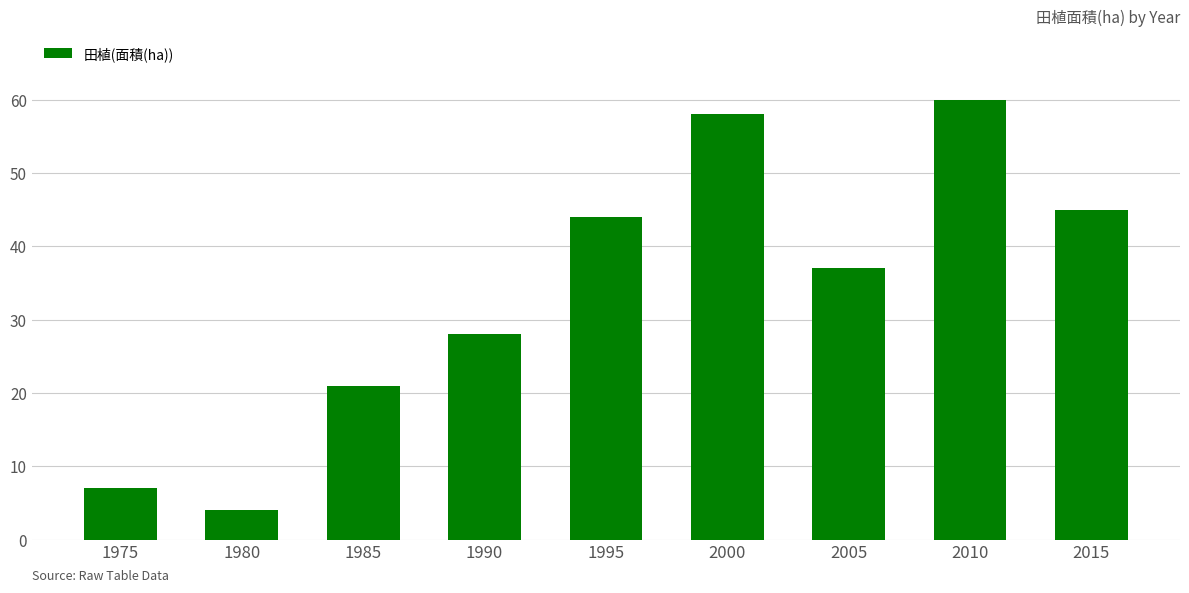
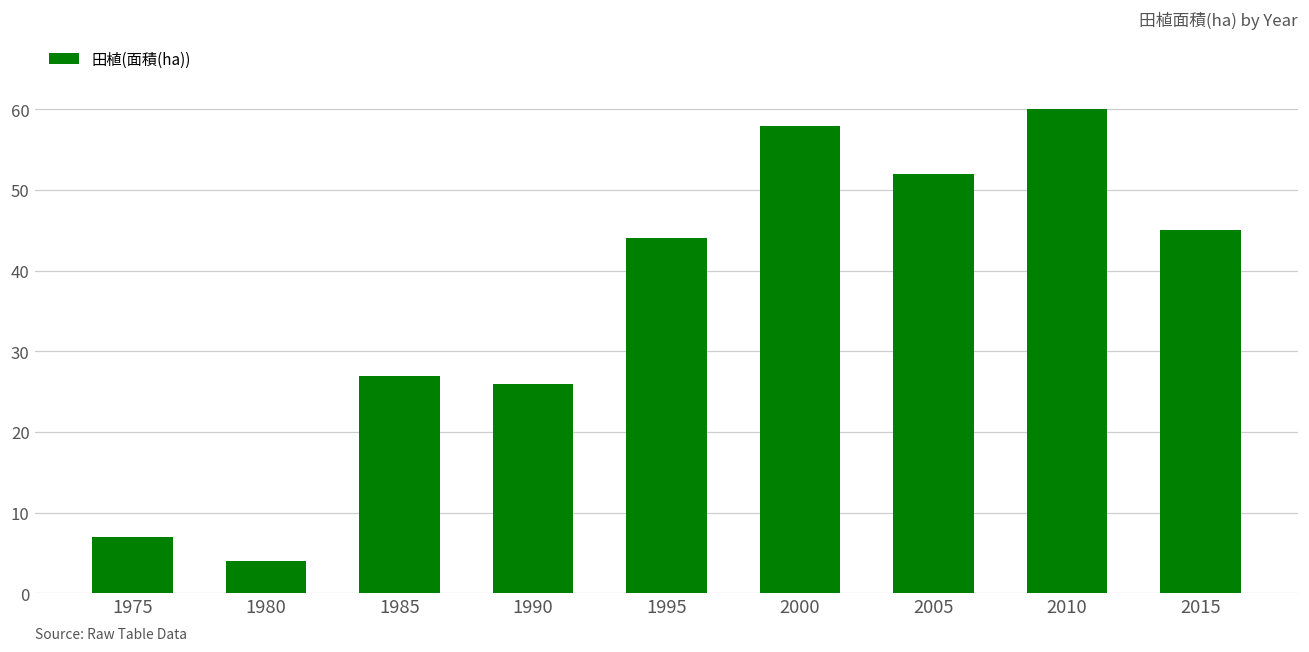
  {
    "1975": 7,
    "1980": 4,
-   "1985": 21,
-   "1990": 28,
+   "1985": 27,
+   "1990": 26,
    "1995": 44,
    "2000": 58,
-   "2005": 37,
+   "2005": 52,
    "2010": 60,
    "2015": 45
  }
